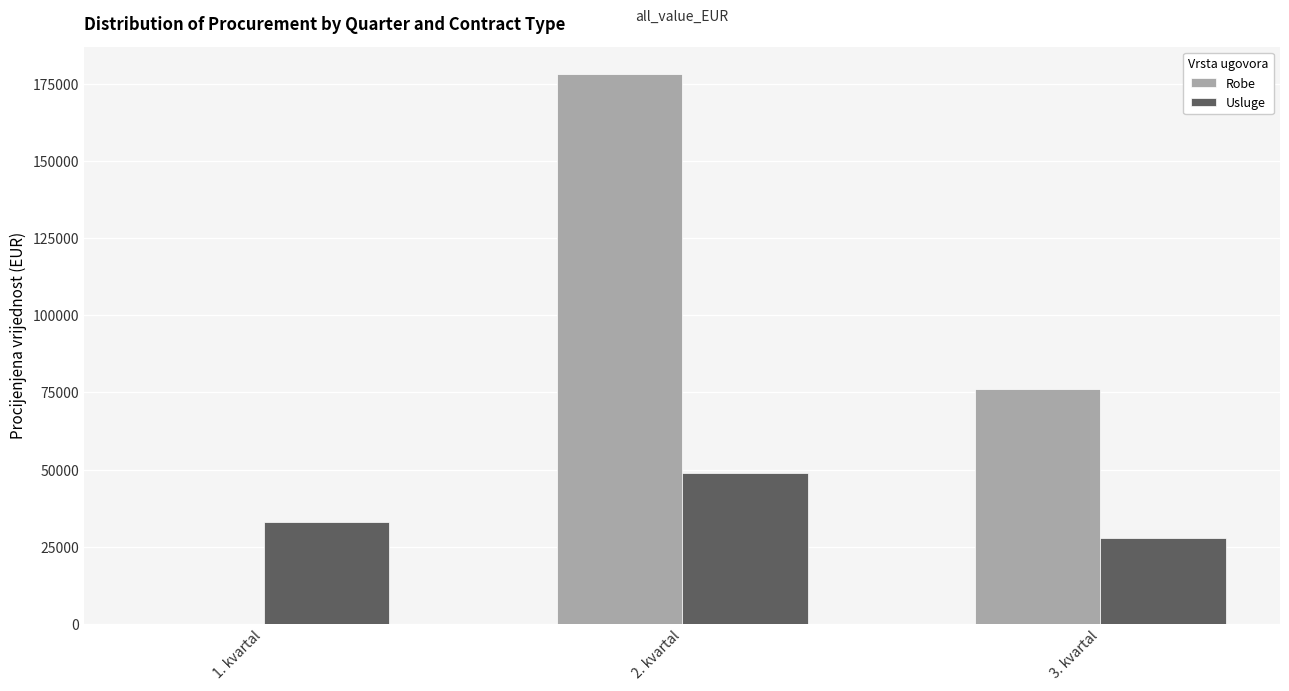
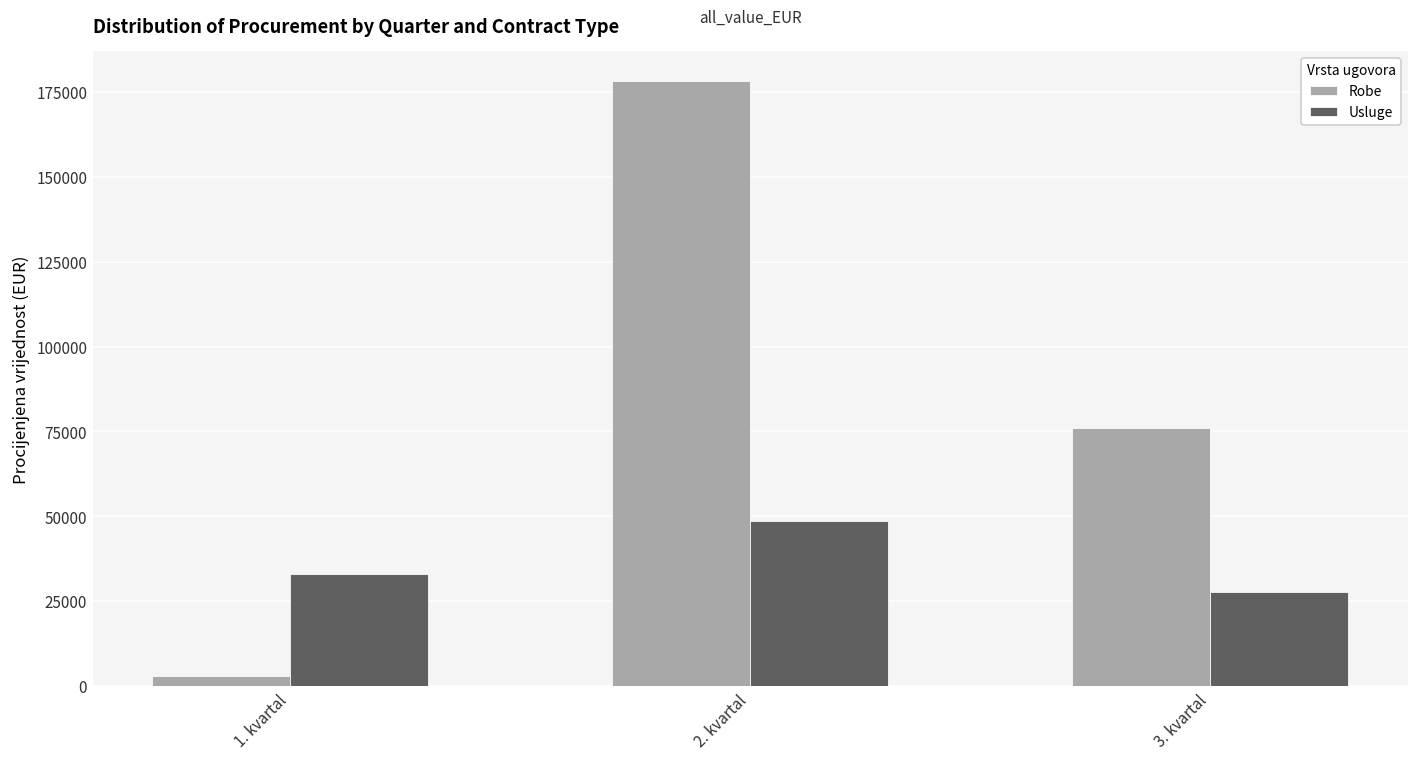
  {
    "Robe": {
-     "1. kvartal": 0,
+     "1. kvartal": 3000,
      "2. kvartal": 178000,
      "3. kvartal": 76000
    },
    "Usluge": {
      "1. kvartal": 33000,
      "2. kvartal": 49000,
      "3. kvartal": 28000
    }
  }
